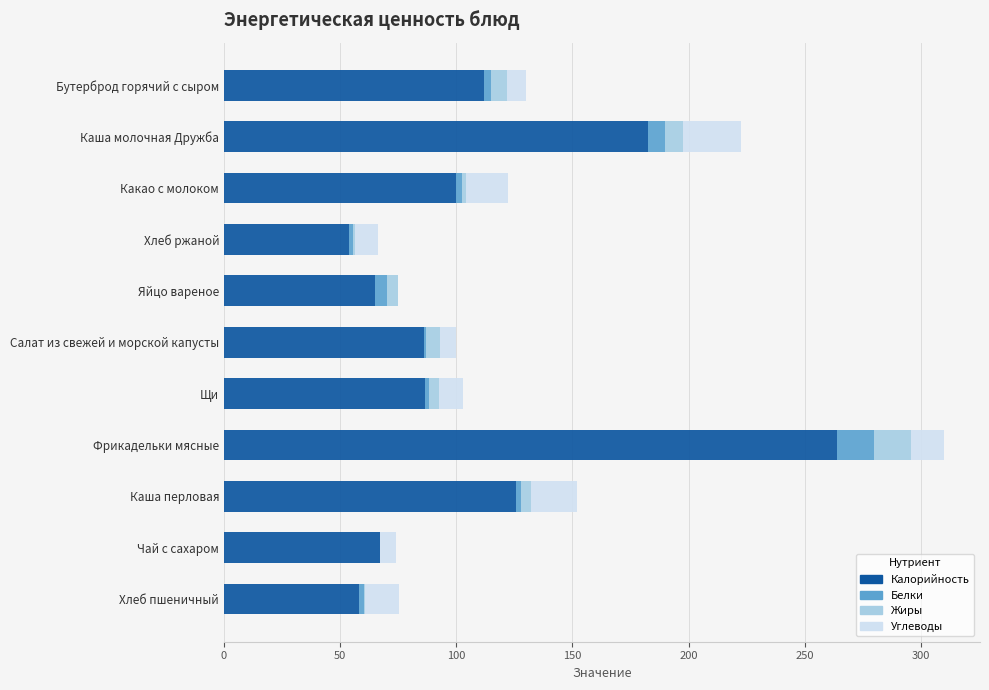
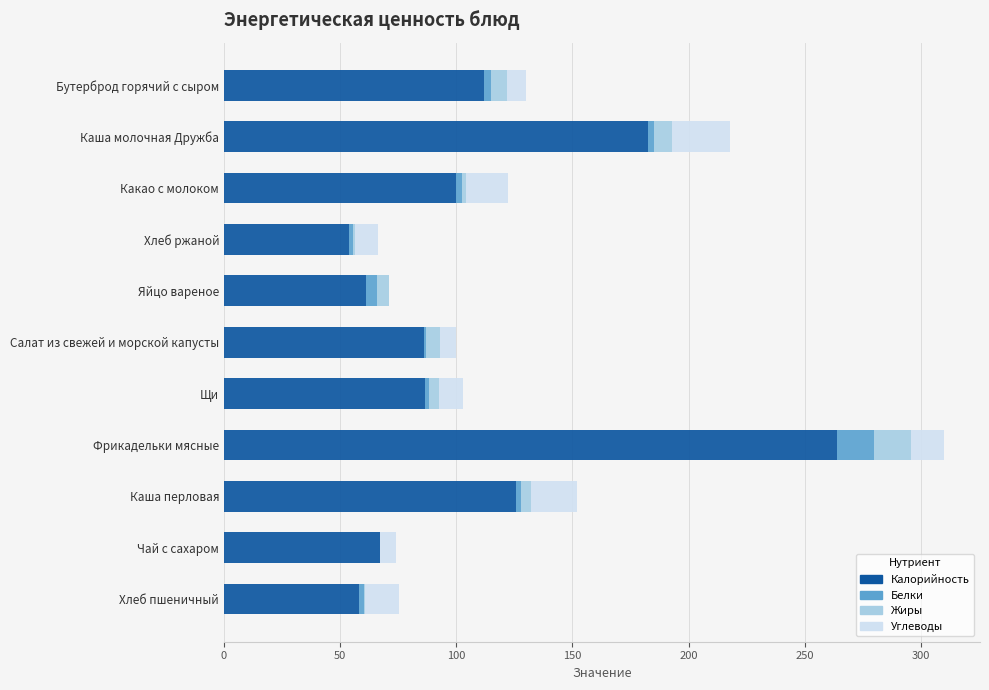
  {
    "Калорийность": {
      "Бутерброд горячий с сыром": 112,
      "Каша молочная Дружба": 183,
      "Какао с молоком": 100,
      "Хлеб ржаной": 54,
-     "Яйцо вареное": 65,
+     "Яйцо вареное": 61,
      "Салат из свежей и морской капусты": 86,
      "Щи": 86,
      "Фрикадельки мясные": 264,
      "Каша перловая": 126,
      "Чай с сахаром": 67,
      "Хлеб пшеничный": 58
    },
    "Белки": {
      "Бутерброд горячий с сыром": 3,
-     "Каша молочная Дружба": 7,
+     "Каша молочная Дружба": 3,
      "Какао с молоком": 2,
      "Хлеб ржаной": 2,
      "Яйцо вареное": 5,
      "Щи": 2,
      "Фрикадельки мясные": 16,
      "Каша перловая": 2,
      "Чай с сахаром": 0,
      "Хлеб пшеничный": 2
    }
  }
